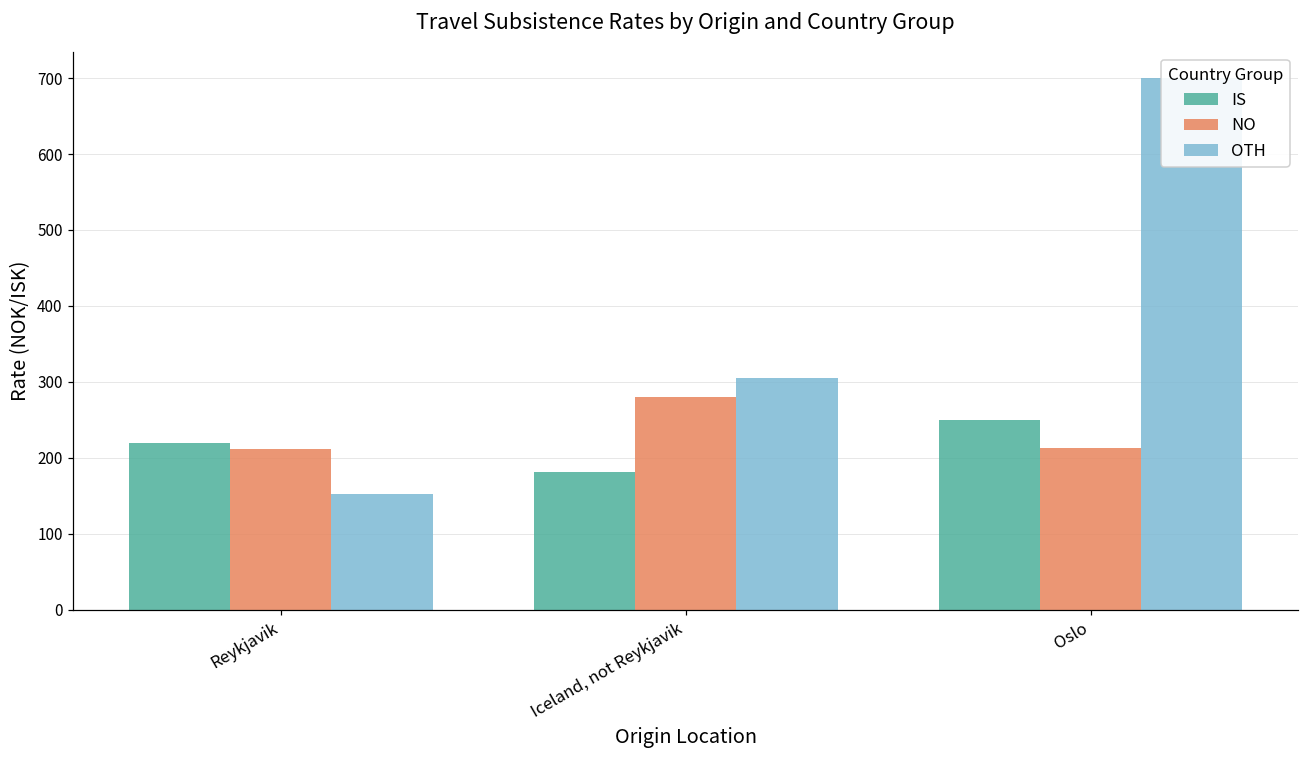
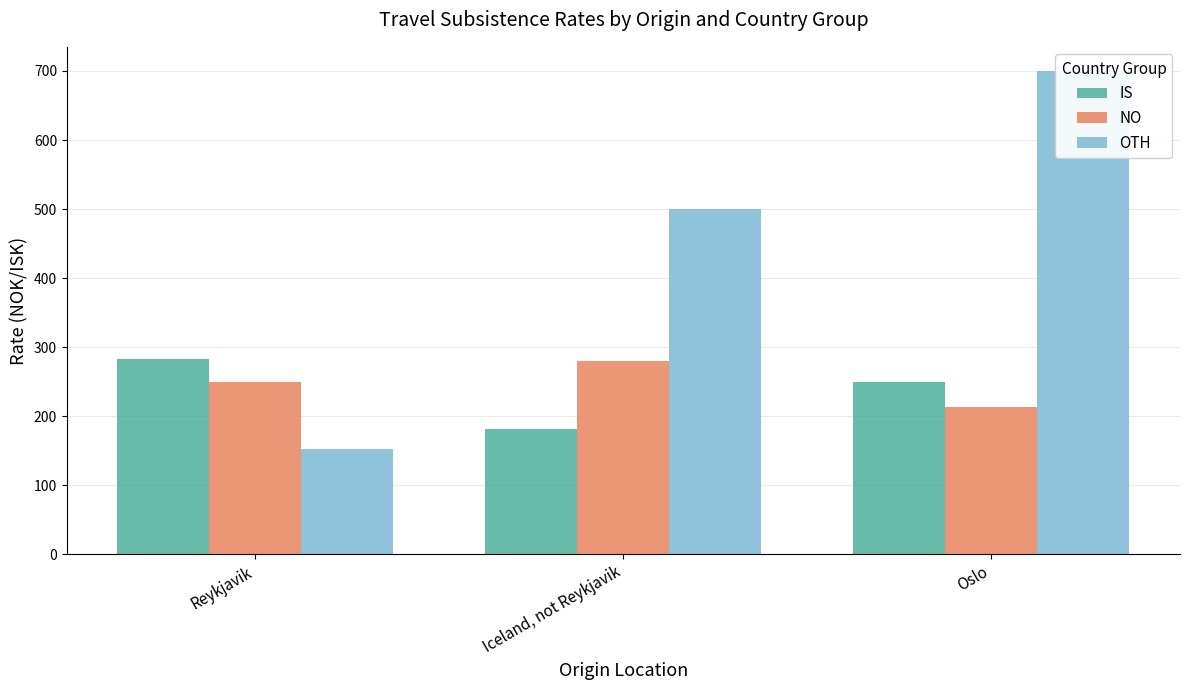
  {
    "IS": {
-     "Reykjavik": 220,
+     "Reykjavik": 280,
      "Iceland, not Reykjavik": 180,
      "Oslo": 250
    },
    "NO": {
-     "Reykjavik": 210,
+     "Reykjavik": 250,
      "Iceland, not Reykjavik": 280,
      "Oslo": 210
    },
    "OTH": {
      "Reykjavik": 150,
-     "Iceland, not Reykjavik": 310
+     "Iceland, not Reykjavik": 500
    }
  }
